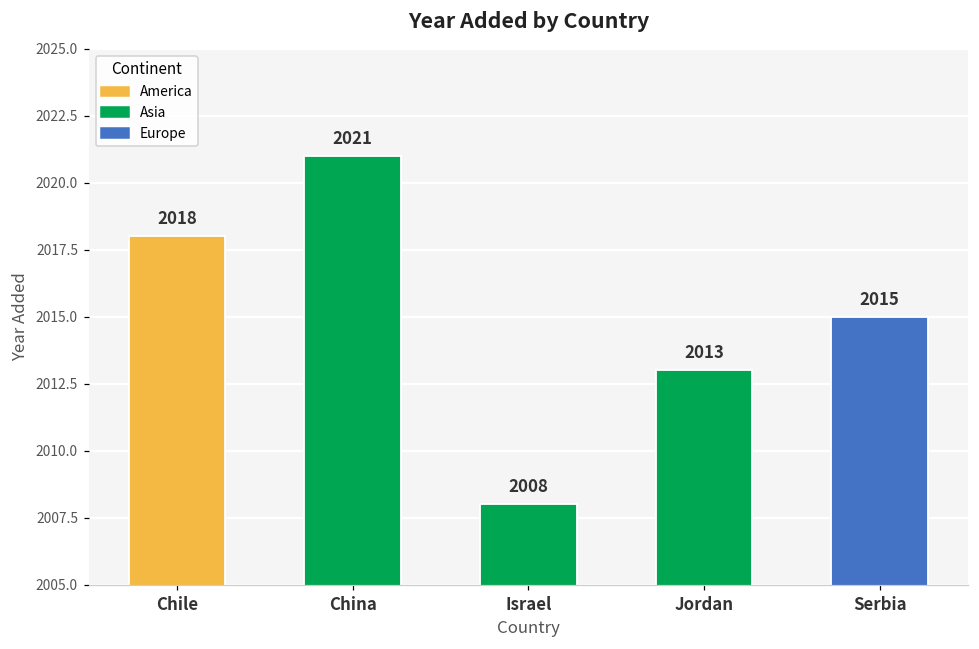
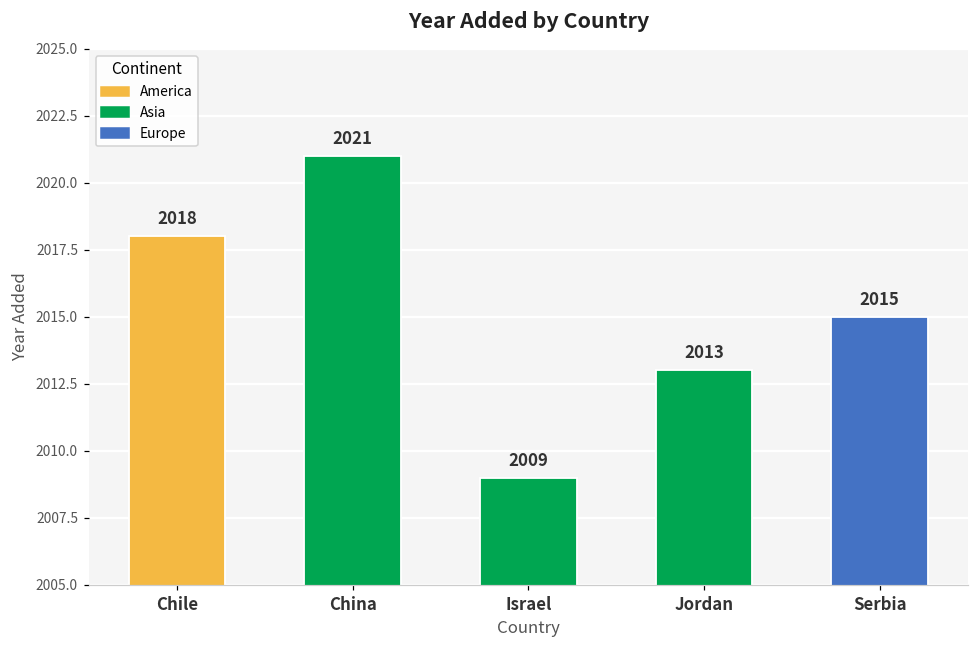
  {
    "Chile": 2018,
    "China": 2021,
-   "Israel": 2008,
+   "Israel": 2009,
    "Jordan": 2013,
    "Serbia": 2015
  }
